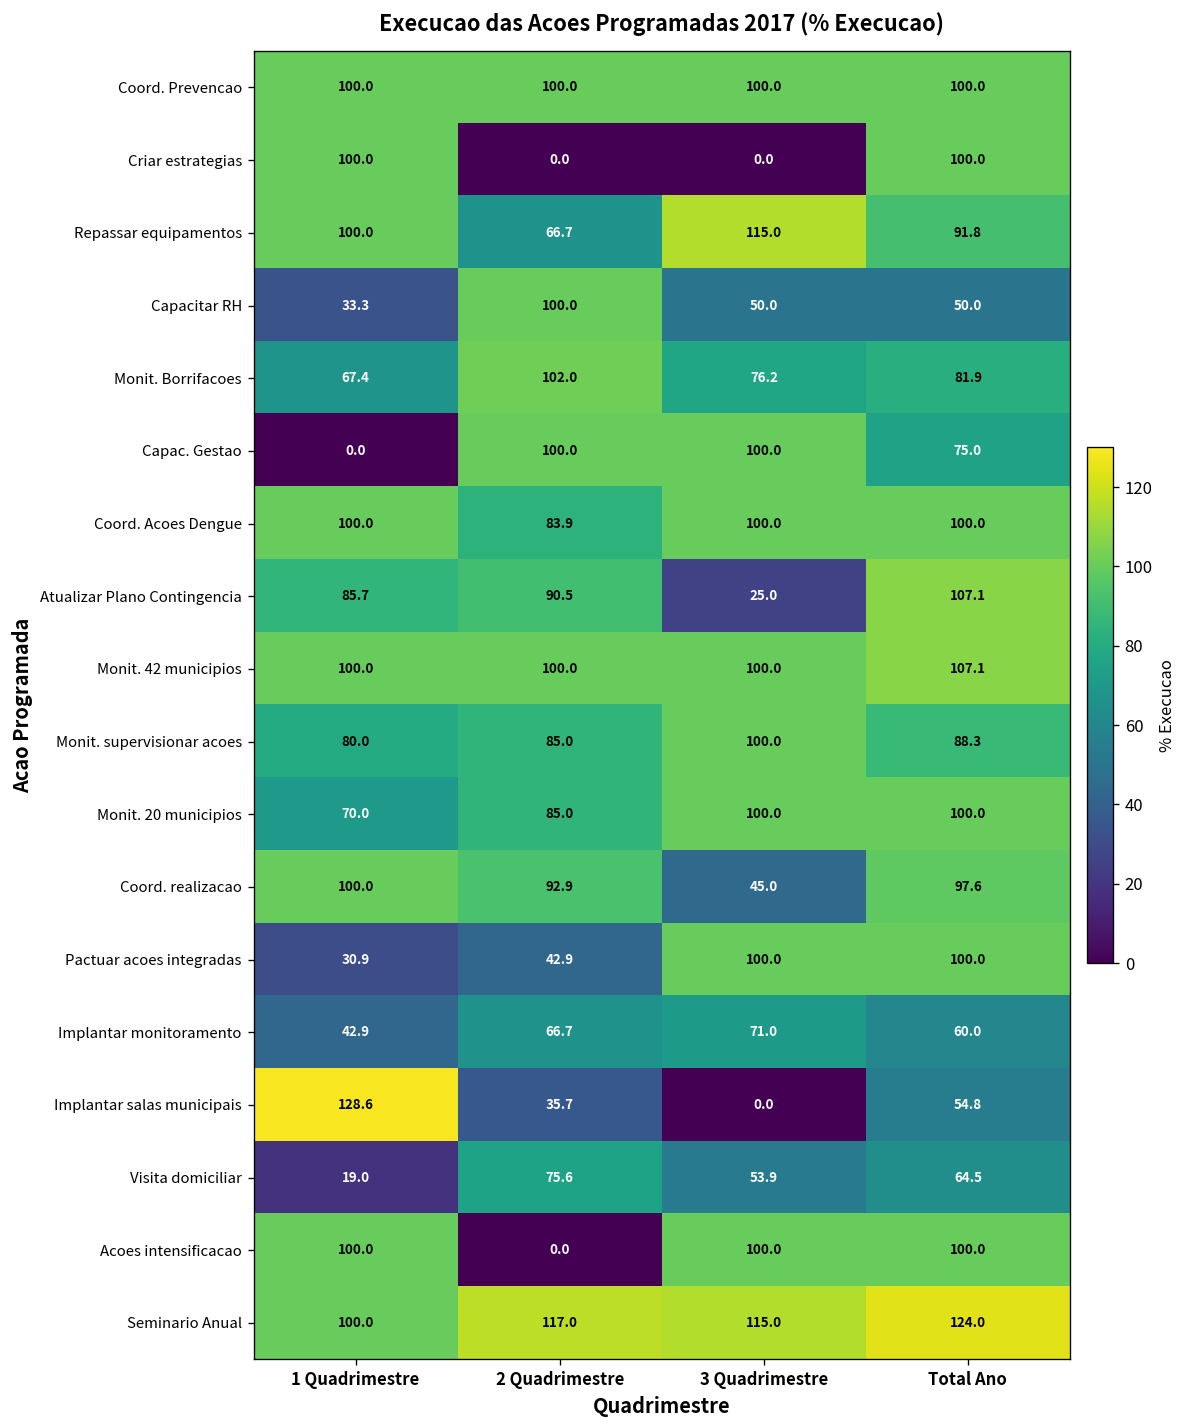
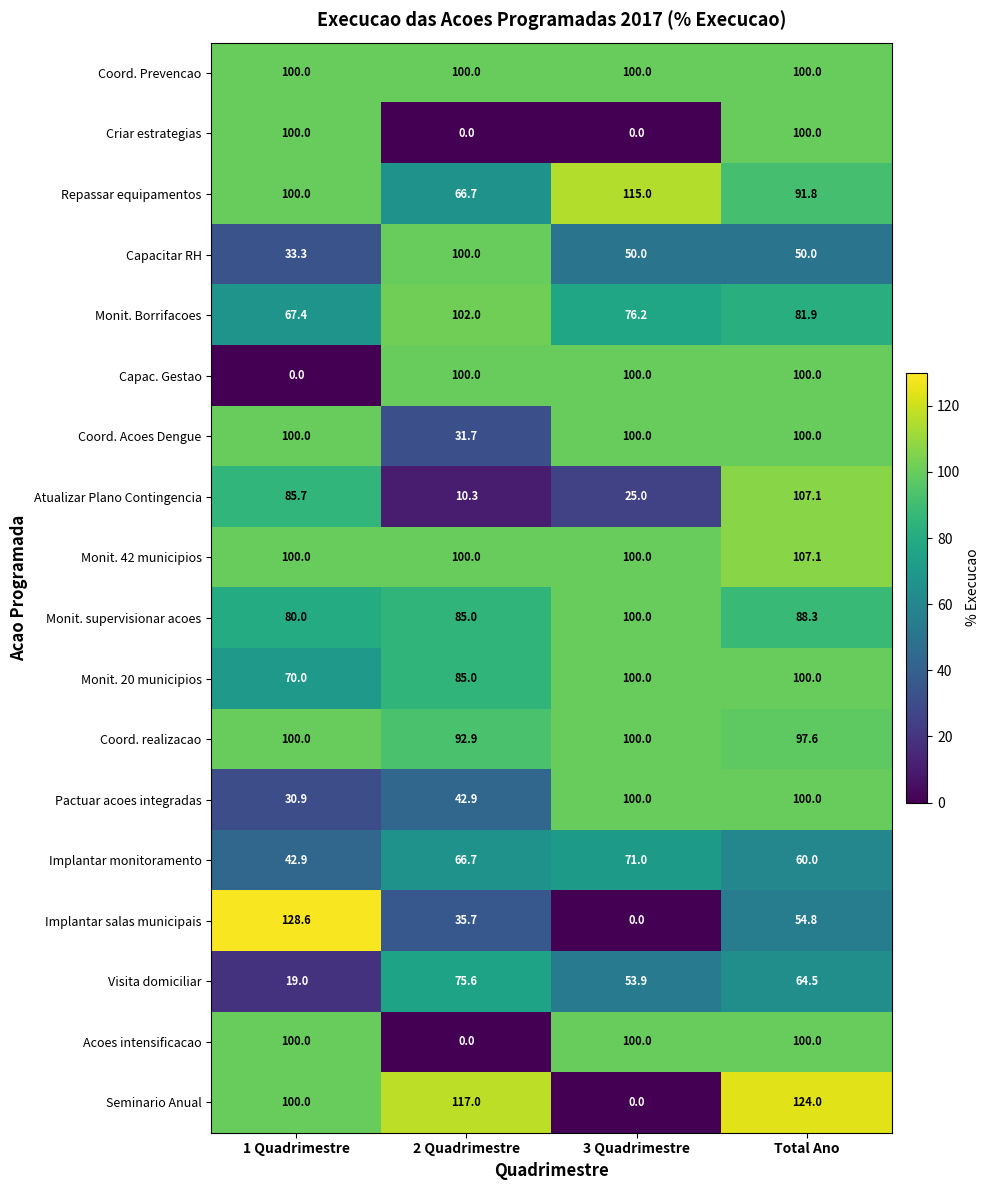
  {
    "Coord. Prevencao": {
      "1 Quadrimestre": 100.0,
      "2 Quadrimestre": 100.0,
      "3 Quadrimestre": 100.0,
      "Total Ano": 100.0
    },
    "Criar estrategias": {
      "1 Quadrimestre": 100.0,
      "2 Quadrimestre": 0.0,
      "3 Quadrimestre": 0.0,
      "Total Ano": 100.0
    },
    "Repassar equipamentos": {
      "1 Quadrimestre": 100.0,
      "2 Quadrimestre": 66.7,
      "3 Quadrimestre": 115.0,
      "Total Ano": 91.8
    },
    "Capacitar RH": {
      "1 Quadrimestre": 33.3,
      "2 Quadrimestre": 100.0,
      "3 Quadrimestre": 50.0,
      "Total Ano": 50.0
    },
    "Monit. Borrifacoes": {
      "1 Quadrimestre": 67.4,
      "2 Quadrimestre": 102.0,
      "3 Quadrimestre": 76.2,
      "Total Ano": 81.9
    },
    "Capac. Gestao": {
      "1 Quadrimestre": 0.0,
      "2 Quadrimestre": 100.0,
      "3 Quadrimestre": 100.0,
-     "Total Ano": 75.0
+     "Total Ano": 100.0
    },
    "Coord. Acoes Dengue": {
      "1 Quadrimestre": 100.0,
-     "2 Quadrimestre": 83.9,
+     "2 Quadrimestre": 31.7,
      "3 Quadrimestre": 100.0,
      "Total Ano": 100.0
    },
    "Atualizar Plano Contingencia": {
      "1 Quadrimestre": 85.7,
-     "2 Quadrimestre": 90.5,
+     "2 Quadrimestre": 10.3,
      "3 Quadrimestre": 25.0,
      "Total Ano": 107.1
    },
    "Monit. 42 municipios": {
      "1 Quadrimestre": 100.0,
      "2 Quadrimestre": 100.0,
      "3 Quadrimestre": 100.0,
      "Total Ano": 107.1
    },
    "Monit. supervisionar acoes": {
      "1 Quadrimestre": 80.0,
      "2 Quadrimestre": 85.0,
      "3 Quadrimestre": 100.0,
      "Total Ano": 88.3
    },
    "Monit. 20 municipios": {
      "1 Quadrimestre": 70.0,
      "2 Quadrimestre": 85.0,
      "3 Quadrimestre": 100.0,
      "Total Ano": 100.0
    },
    "Coord. realizacao": {
      "1 Quadrimestre": 100.0,
      "2 Quadrimestre": 92.9,
-     "3 Quadrimestre": 45.0,
+     "3 Quadrimestre": 100.0,
      "Total Ano": 97.6
    },
    "Pactuar acoes integradas": {
      "1 Quadrimestre": 30.9,
      "2 Quadrimestre": 42.9,
      "3 Quadrimestre": 100.0,
      "Total Ano": 100.0
    },
    "Implantar monitoramento": {
      "1 Quadrimestre": 42.9,
      "2 Quadrimestre": 66.7,
      "3 Quadrimestre": 71.0,
      "Total Ano": 60.0
    },
    "Implantar salas municipais": {
      "1 Quadrimestre": 128.6,
      "2 Quadrimestre": 35.7,
      "3 Quadrimestre": 0.0,
      "Total Ano": 54.8
    },
    "Visita domiciliar": {
      "1 Quadrimestre": 19.0,
      "2 Quadrimestre": 75.6,
      "3 Quadrimestre": 53.9,
      "Total Ano": 64.5
    },
    "Acoes intensificacao": {
      "1 Quadrimestre": 100.0,
      "2 Quadrimestre": 0.0,
      "3 Quadrimestre": 100.0,
      "Total Ano": 100.0
    },
    "Seminario Anual": {
      "1 Quadrimestre": 100.0,
      "2 Quadrimestre": 117.0,
-     "3 Quadrimestre": 115.0,
+     "3 Quadrimestre": 0.0,
      "Total Ano": 124.0
    }
  }
